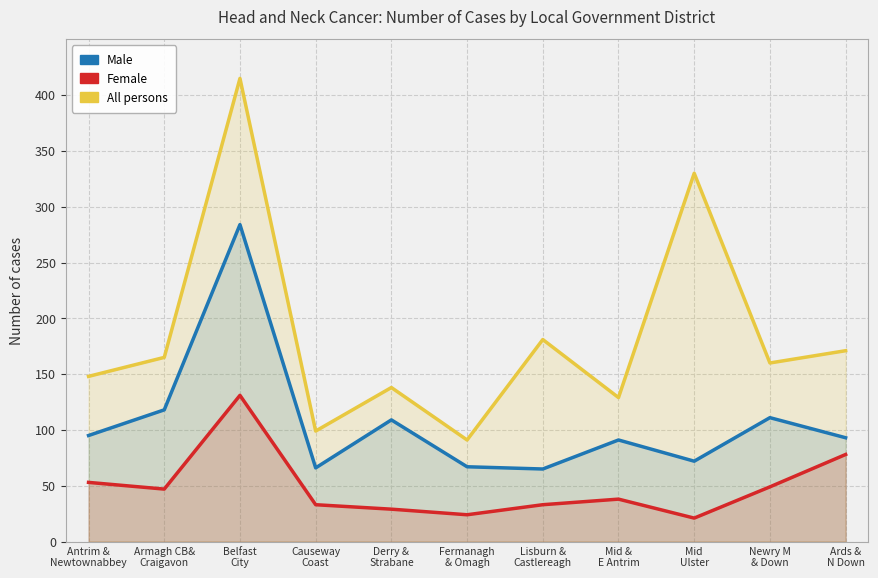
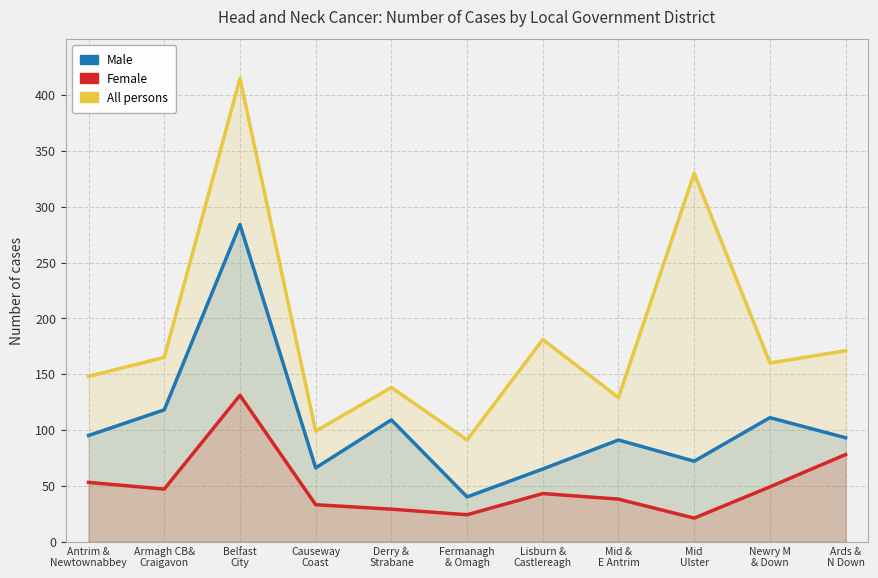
  {
    "Male": {
      "Antrim & Newtownabbey": 95,
      "Armagh CB& Craigavon": 118,
      "Belfast City": 284,
      "Causeway Coast": 66,
      "Derry & Strabane": 109,
-     "Fermanagh & Omagh": 67,
+     "Fermanagh & Omagh": 40,
      "Lisburn & Castlereagh": 65,
      "Mid & E Antrim": 91,
      "Mid Ulster": 72,
      "Newry M & Down": 111,
      "Ards & N Down": 93
    },
    "Female": {
      "Antrim & Newtownabbey": 53,
      "Armagh CB& Craigavon": 47,
      "Belfast City": 131,
      "Causeway Coast": 33,
      "Derry & Strabane": 29,
      "Fermanagh & Omagh": 24,
-     "Lisburn & Castlereagh": 33,
+     "Lisburn & Castlereagh": 43,
      "Mid & E Antrim": 38,
      "Mid Ulster": 21,
      "Newry M & Down": 49,
      "Ards & N Down": 78
    },
    "All persons": {
      "Antrim & Newtownabbey": 148,
      "Armagh CB& Craigavon": 165,
      "Belfast City": 415,
      "Causeway Coast": 99,
      "Derry & Strabane": 138,
      "Fermanagh & Omagh": 91,
      "Lisburn & Castlereagh": 181,
      "Mid & E Antrim": 129,
      "Mid Ulster": 330,
      "Newry M & Down": 160,
      "Ards & N Down": 171
    }
  }
